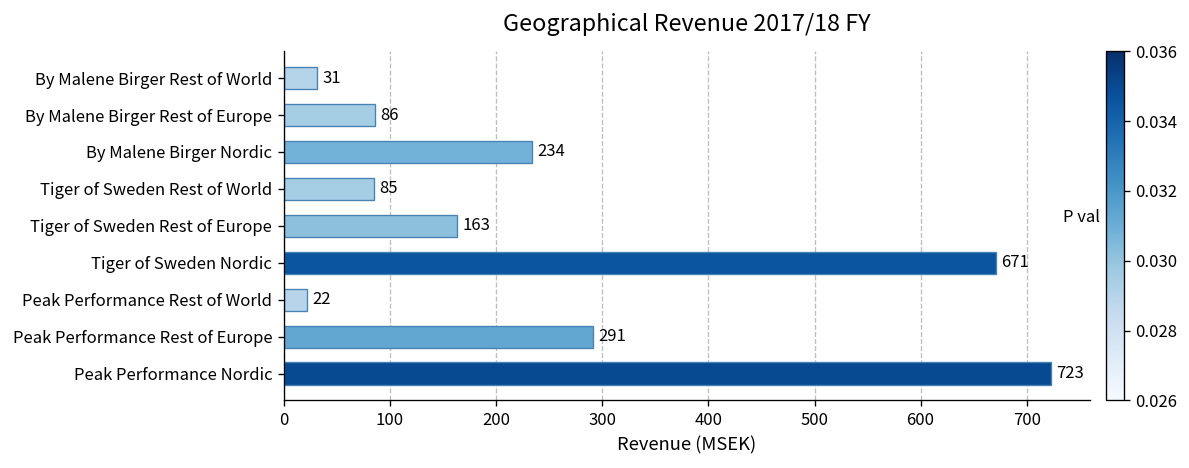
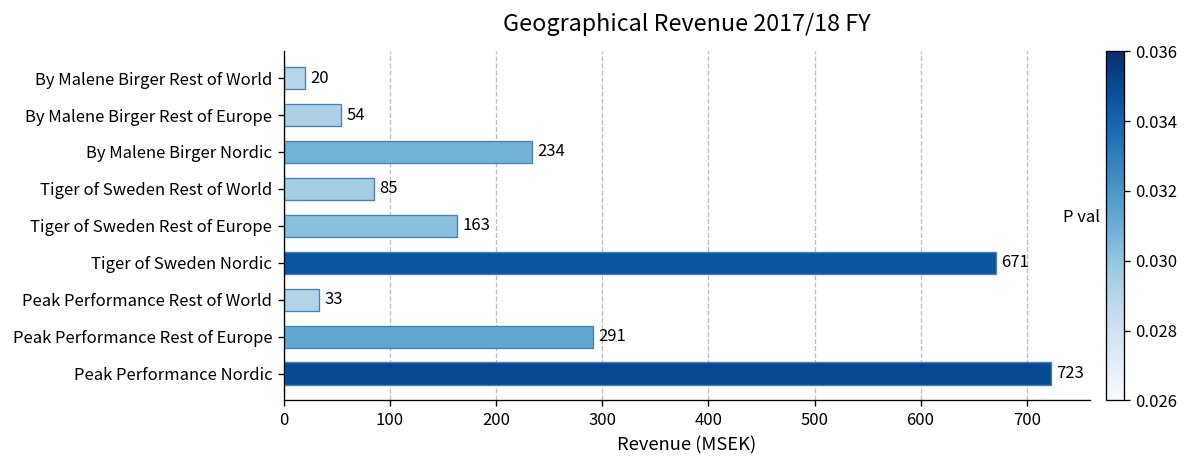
  {
-   "By Malene Birger Rest of World": 31,
-   "By Malene Birger Rest of Europe": 86,
+   "By Malene Birger Rest of World": 20,
+   "By Malene Birger Rest of Europe": 54,
    "By Malene Birger Nordic": 234,
    "Tiger of Sweden Rest of World": 85,
    "Tiger of Sweden Rest of Europe": 163,
    "Tiger of Sweden Nordic": 671,
-   "Peak Performance Rest of World": 22,
+   "Peak Performance Rest of World": 33,
    "Peak Performance Rest of Europe": 291,
    "Peak Performance Nordic": 723
  }
